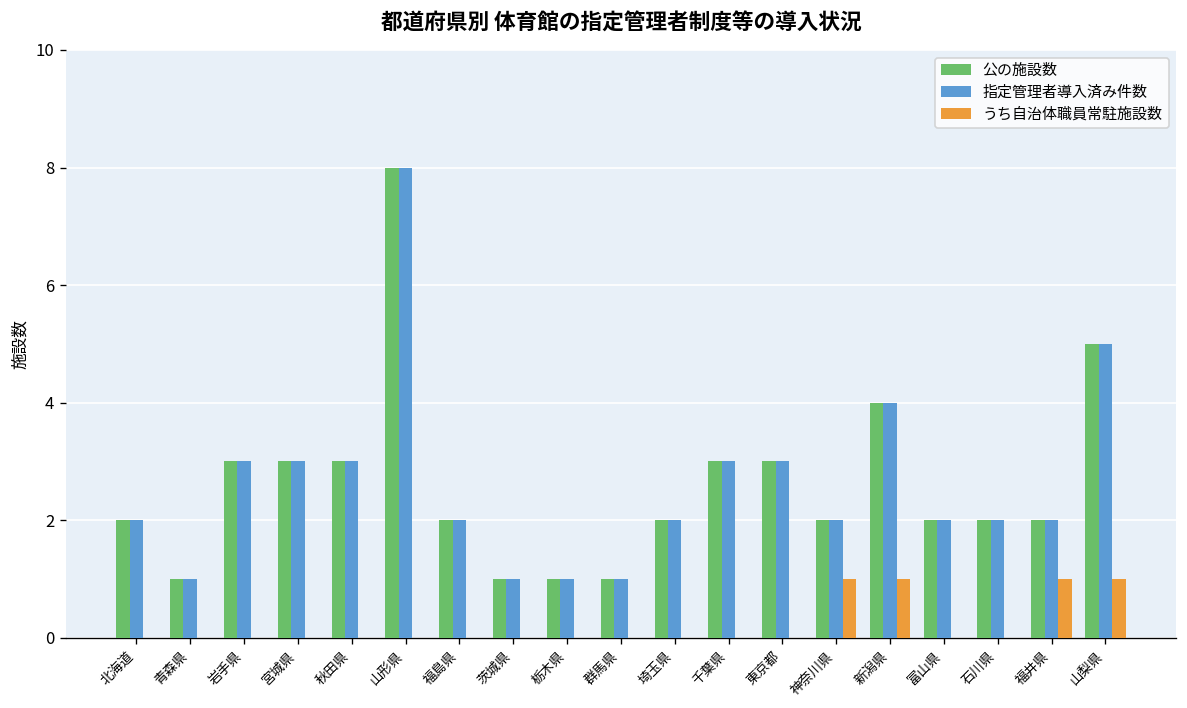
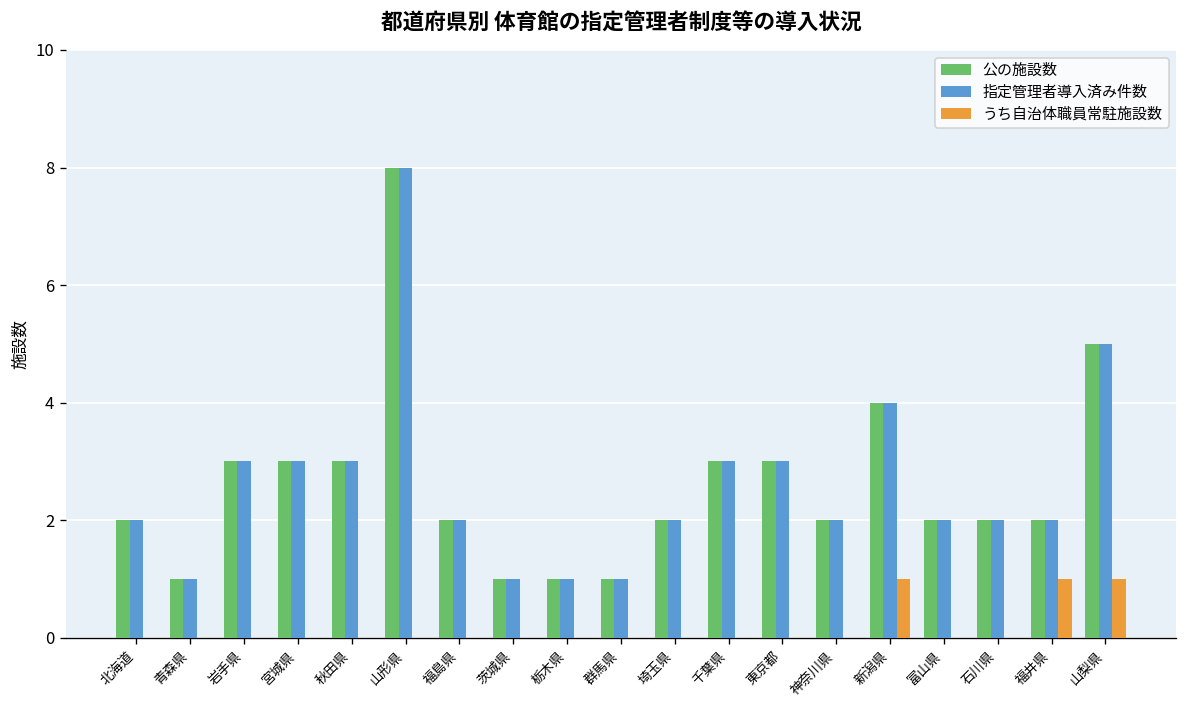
  {
    "公の施設数": {
      "北海道": 2,
      "青森県": 1,
      "岩手県": 3,
      "宮城県": 3,
      "秋田県": 3,
      "山形県": 8,
      "福島県": 2,
      "茨城県": 1,
      "栃木県": 1,
      "群馬県": 1,
      "埼玉県": 2,
      "千葉県": 3,
      "東京都": 3,
      "神奈川県": 2,
      "新潟県": 4,
      "富山県": 2,
      "石川県": 2,
      "福井県": 2,
      "山梨県": 5
    },
    "指定管理者導入済み件数": {
      "北海道": 2,
      "青森県": 1,
      "岩手県": 3,
      "宮城県": 3,
      "秋田県": 3,
      "山形県": 8,
      "福島県": 2,
      "茨城県": 1,
      "栃木県": 1,
      "群馬県": 1,
      "埼玉県": 2,
      "千葉県": 3,
      "東京都": 3,
      "神奈川県": 2,
      "新潟県": 4,
      "富山県": 2,
      "石川県": 2,
      "福井県": 2,
      "山梨県": 5
    },
    "うち自治体職員常駐施設数": {
      "北海道": 0,
      "青森県": 0,
      "岩手県": 0,
      "宮城県": 0,
      "秋田県": 0,
      "山形県": 0,
      "福島県": 0,
      "茨城県": 0,
      "栃木県": 0,
      "群馬県": 0,
      "埼玉県": 0,
      "千葉県": 0,
      "東京都": 0,
-     "神奈川県": 1,
+     "神奈川県": 0,
      "新潟県": 1,
      "富山県": 0,
      "石川県": 0,
      "福井県": 1,
      "山梨県": 1
    }
  }
